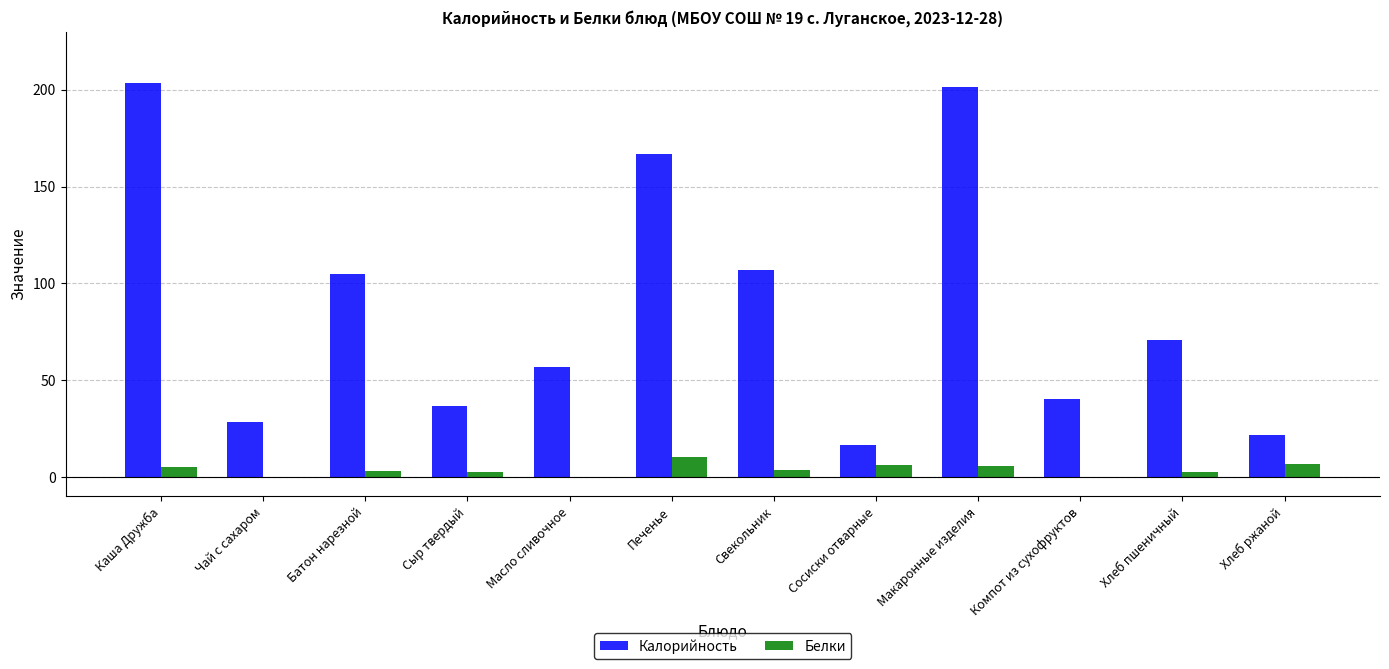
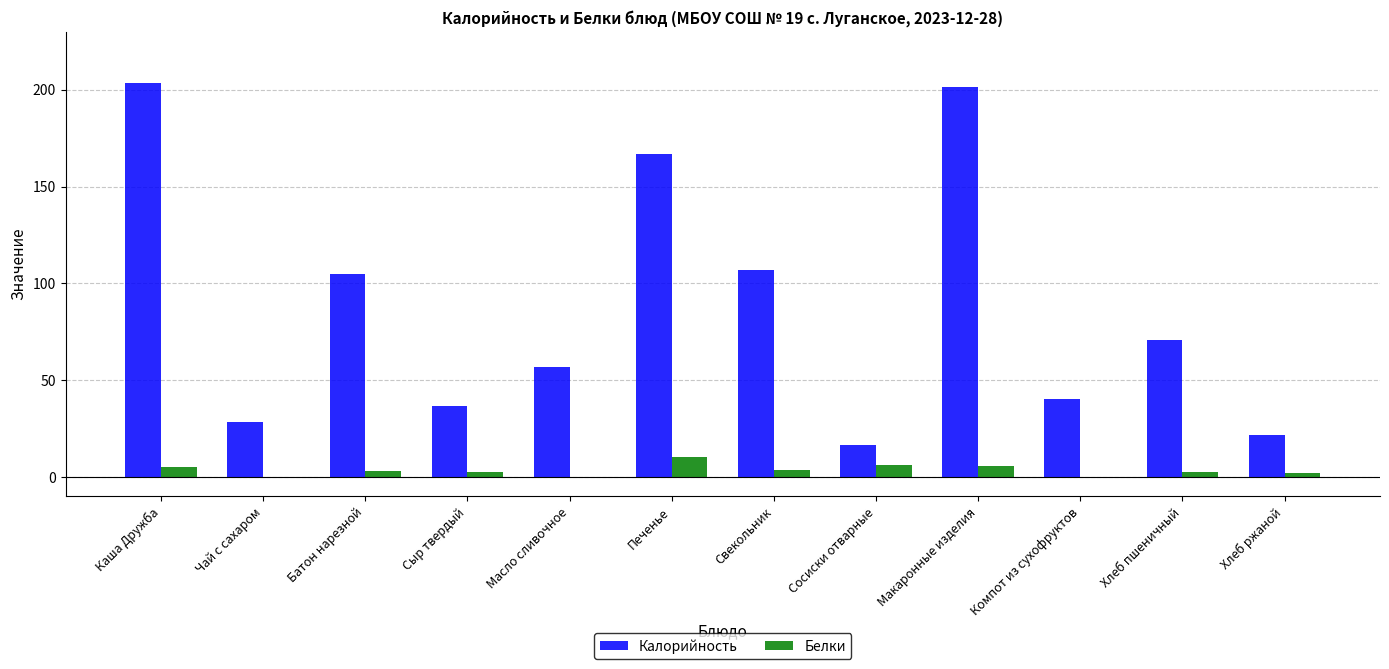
  {
    "Калорийность": {
      "Каша Дружба": 204,
      "Чай с сахаром": 28,
      "Батон нарезной": 105,
      "Сыр твердый": 36,
      "Масло сливочное": 57,
      "Печенье": 167,
      "Свекольник": 107,
      "Сосиски отварные": 16,
      "Макаронные изделия": 201,
      "Компот из сухофруктов": 40,
      "Хлеб пшеничный": 71,
      "Хлеб ржаной": 22
    },
    "Белки": {
      "Каша Дружба": 5,
      "Батон нарезной": 3,
      "Сыр твердый": 2,
      "Печенье": 10,
      "Свекольник": 4,
      "Сосиски отварные": 6,
      "Макаронные изделия": 6,
      "Хлеб пшеничный": 2,
-     "Хлеб ржаной": 7
+     "Хлеб ржаной": 2
    }
  }
